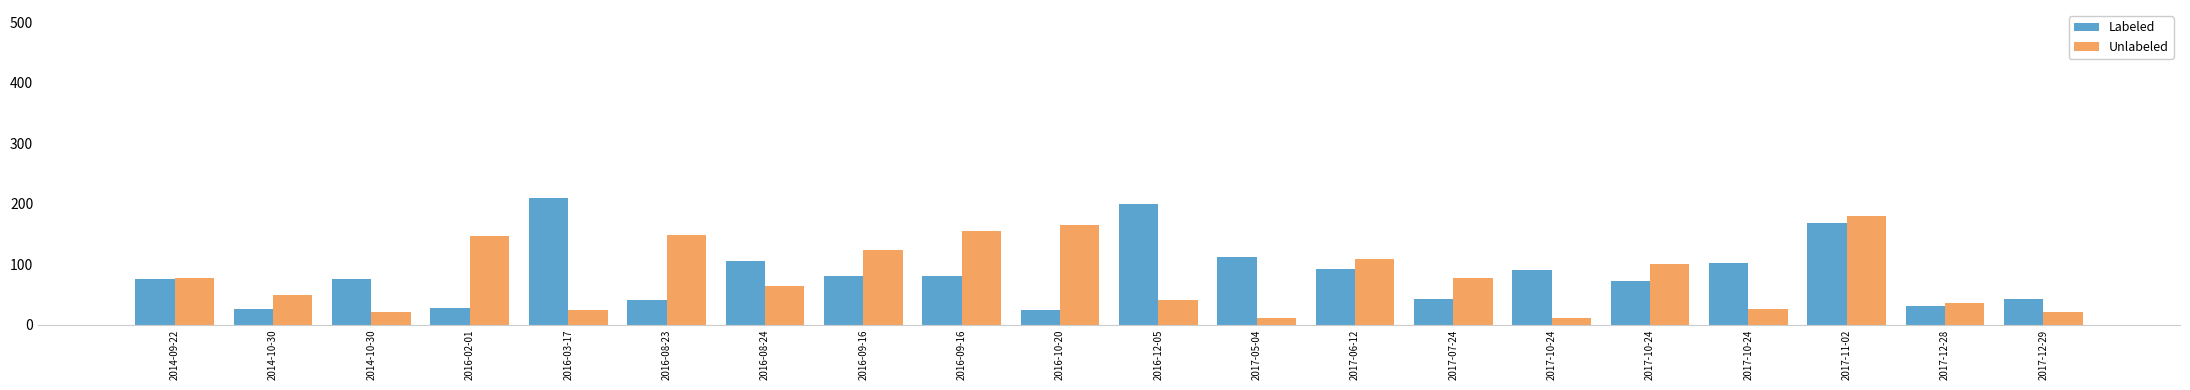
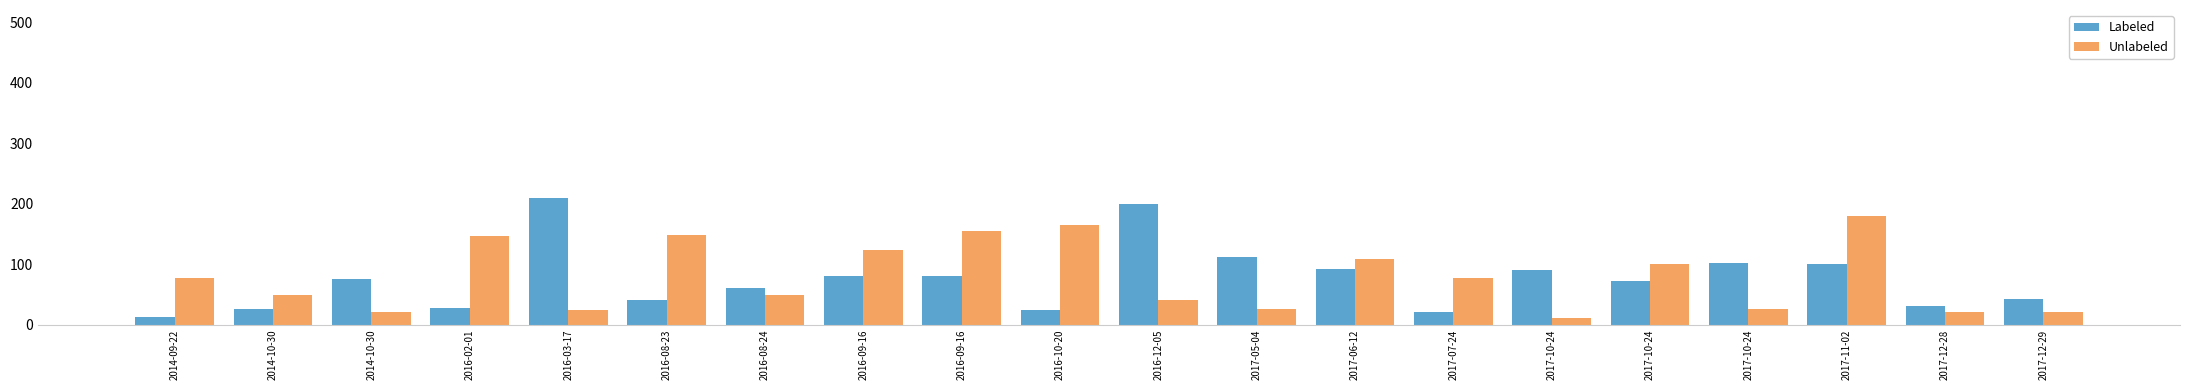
  {
    "Labeled": {
-     "2014-09-22": 80,
+     "2014-09-22": 10,
      "2016-02-01": 30,
      "2016-03-17": 210,
      "2016-08-23": 40,
-     "2016-08-24": 100,
+     "2016-08-24": 60,
      "2016-10-20": 20,
      "2016-12-05": 200,
      "2017-05-04": 110,
      "2017-06-12": 90,
-     "2017-07-24": 40,
-     "2017-11-02": 170,
+     "2017-07-24": 20,
+     "2017-11-02": 100,
      "2017-12-28": 30,
      "2017-12-29": 40
    },
    "Unlabeled": {
      "2014-09-22": 80,
      "2016-02-01": 150,
      "2016-03-17": 20,
      "2016-08-23": 150,
-     "2016-08-24": 60,
+     "2016-08-24": 50,
      "2016-10-20": 160,
      "2016-12-05": 40,
-     "2017-05-04": 10,
+     "2017-05-04": 30,
      "2017-06-12": 110,
      "2017-07-24": 80,
      "2017-11-02": 180,
-     "2017-12-28": 40,
+     "2017-12-28": 20,
      "2017-12-29": 20
    }
  }
